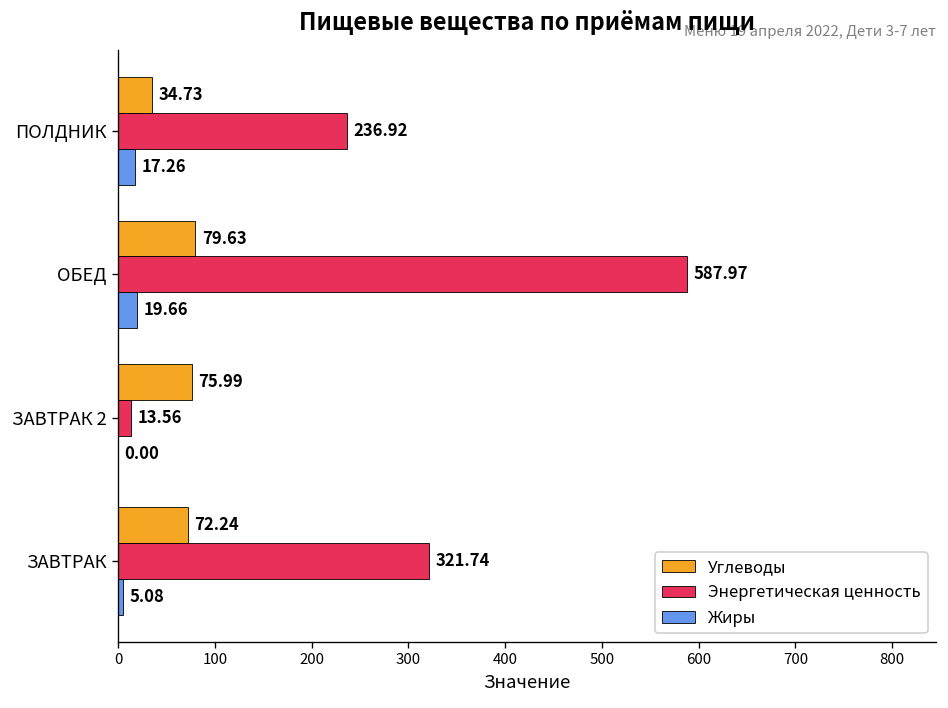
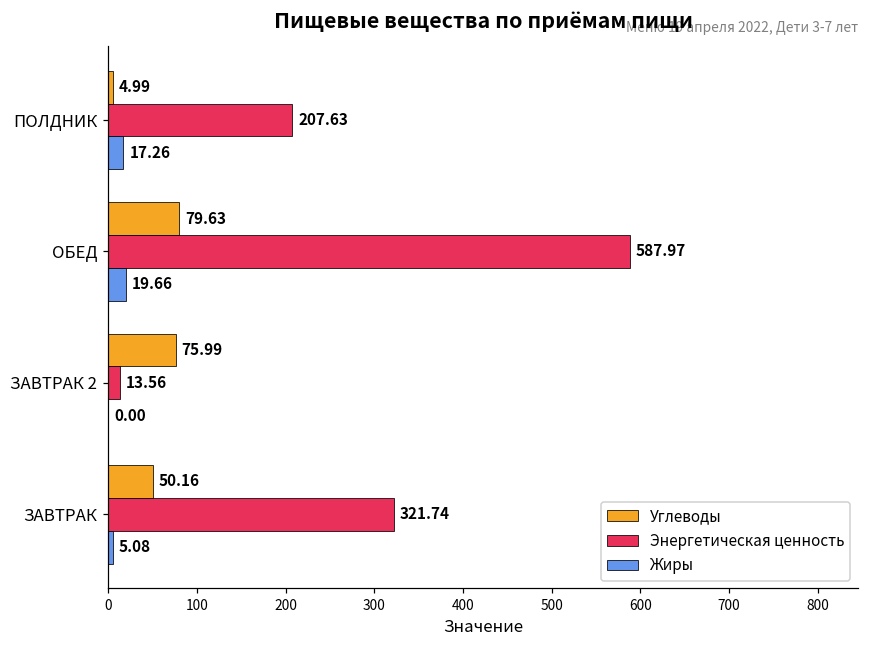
  {
    "Углеводы": {
-     "ПОЛДНИК": 34.73,
+     "ПОЛДНИК": 4.99,
      "ОБЕД": 79.63,
      "ЗАВТРАК 2": 75.99,
-     "ЗАВТРАК": 72.24
+     "ЗАВТРАК": 50.16
    },
    "Энергетическая ценность": {
-     "ПОЛДНИК": 236.92,
+     "ПОЛДНИК": 207.63,
      "ОБЕД": 587.97,
      "ЗАВТРАК 2": 13.56,
      "ЗАВТРАК": 321.74
    },
    "Жиры": {
      "ПОЛДНИК": 17.26,
      "ОБЕД": 19.66,
      "ЗАВТРАК 2": 0.00,
      "ЗАВТРАК": 5.08
    }
  }
